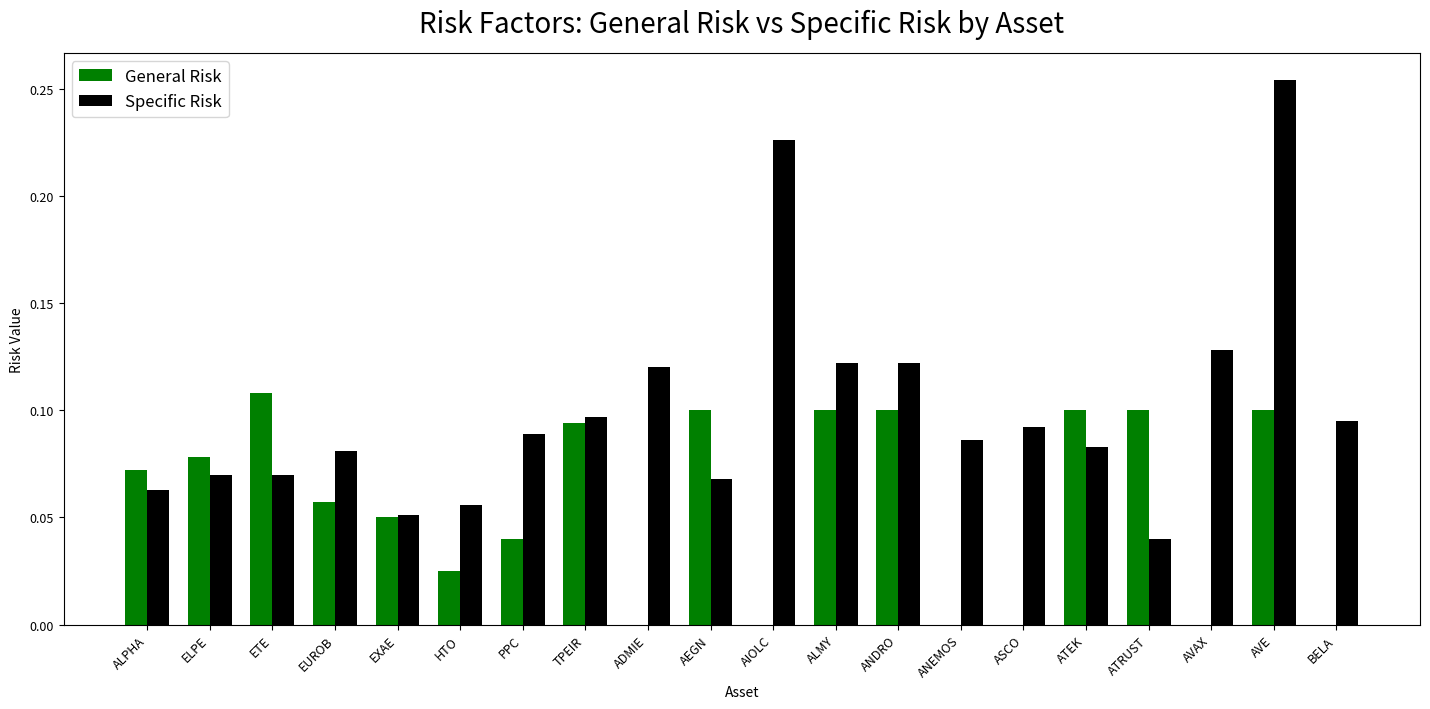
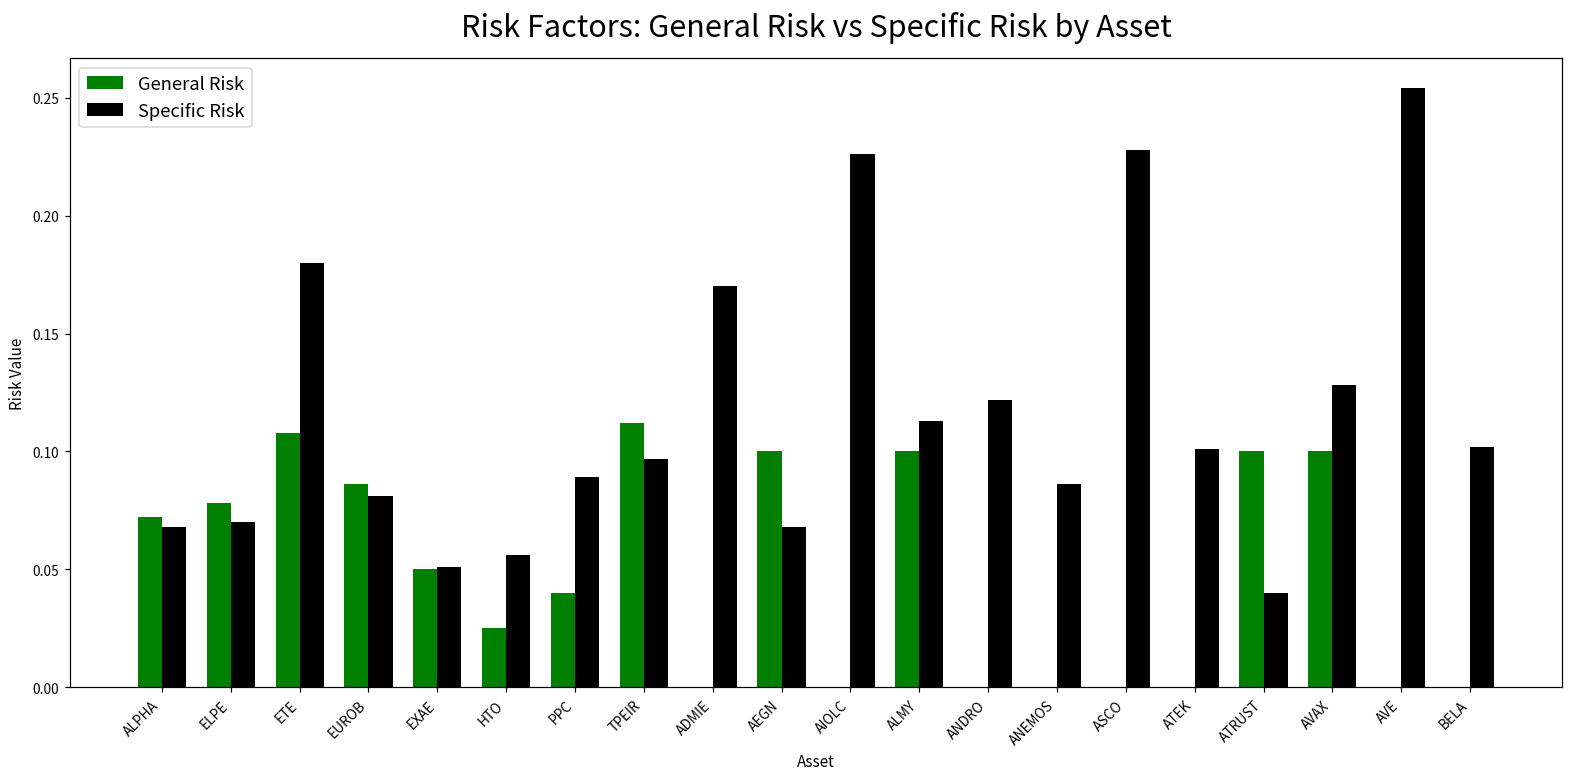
  {
    "General Risk": {
      "ALPHA": 0.072,
      "ELPE": 0.078,
      "ETE": 0.108,
-     "EUROB": 0.057,
+     "EUROB": 0.086,
      "EXAE": 0.050,
      "HTO": 0.025,
      "PPC": 0.040,
-     "TPEIR": 0.094,
+     "TPEIR": 0.112,
      "ADMIE": 0.000,
      "AEGN": 0.100,
      "AIOLC": 0.000,
      "ALMY": 0.100,
-     "ANDRO": 0.1,
+     "ANDRO": 0.0,
      "ANEMOS": 0.000,
      "ASCO": 0.000,
-     "ATEK": 0.1,
+     "ATEK": 0.0,
      "ATRUST": 0.100,
-     "AVAX": 0.0,
-     "AVE": 0.1,
+     "AVAX": 0.1,
+     "AVE": 0.0,
      "BELA": 0.000
    },
    "Specific Risk": {
-     "ALPHA": 0.063,
+     "ALPHA": 0.068,
      "ELPE": 0.070,
-     "ETE": 0.07,
+     "ETE": 0.18,
      "EUROB": 0.081,
      "EXAE": 0.051,
      "HTO": 0.056,
      "PPC": 0.089,
      "TPEIR": 0.097,
-     "ADMIE": 0.12,
+     "ADMIE": 0.17,
      "AEGN": 0.068,
      "AIOLC": 0.226,
-     "ALMY": 0.122,
+     "ALMY": 0.113,
      "ANDRO": 0.122,
      "ANEMOS": 0.086,
-     "ASCO": 0.092,
-     "ATEK": 0.083,
+     "ASCO": 0.228,
+     "ATEK": 0.101,
      "ATRUST": 0.040,
      "AVAX": 0.128,
      "AVE": 0.254,
-     "BELA": 0.095
+     "BELA": 0.102
    }
  }
